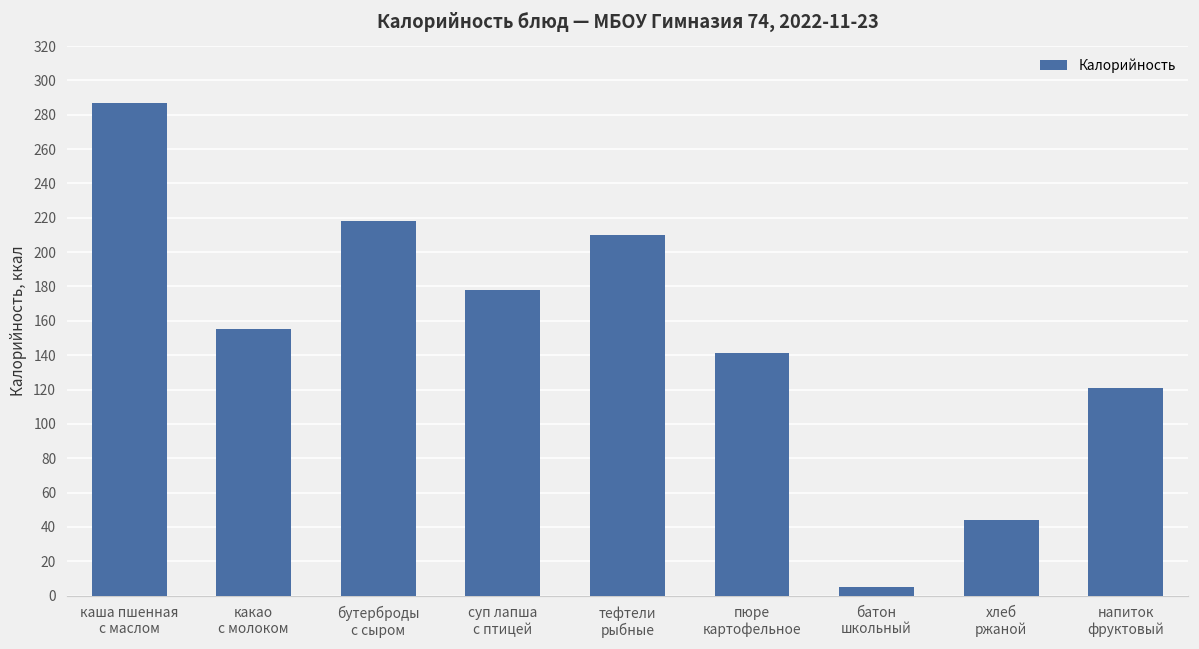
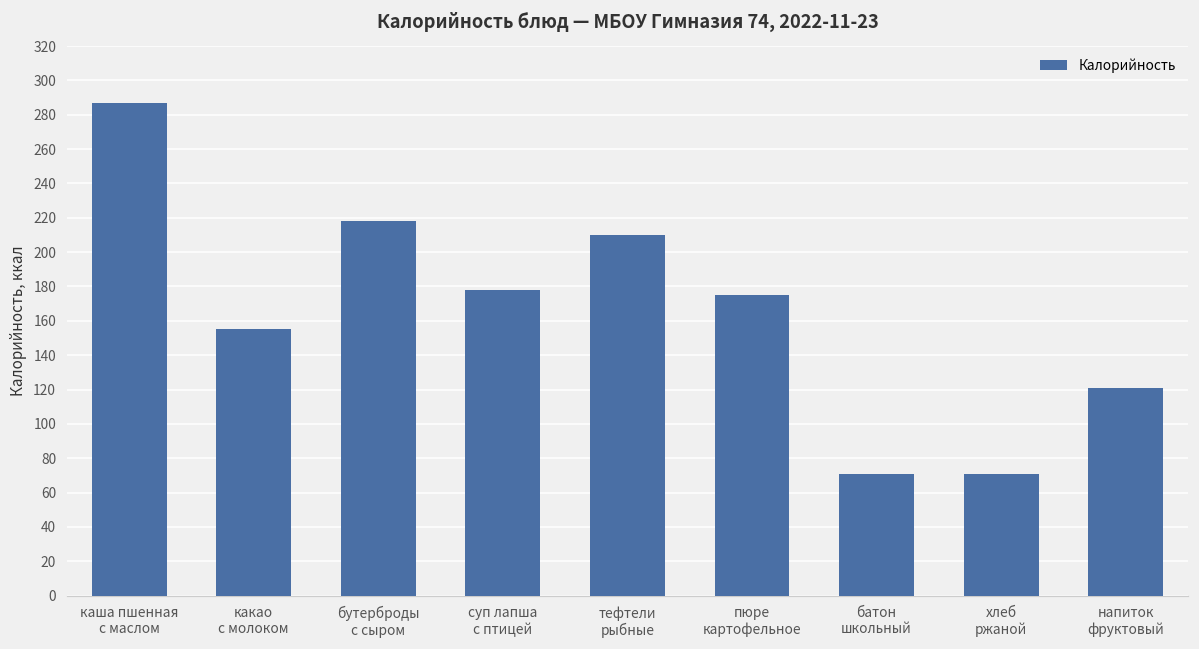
  {
    "каша пшенная с маслом": 287,
    "какао с молоком": 155,
    "бутерброды с сыром": 218,
    "суп лапша с птицей": 178,
    "тефтели рыбные": 210,
-   "пюре картофельное": 141,
-   "батон школьный": 5,
-   "хлеб ржаной": 44,
+   "пюре картофельное": 175,
+   "батон школьный": 71,
+   "хлеб ржаной": 71,
    "напиток фруктовый": 121
  }
